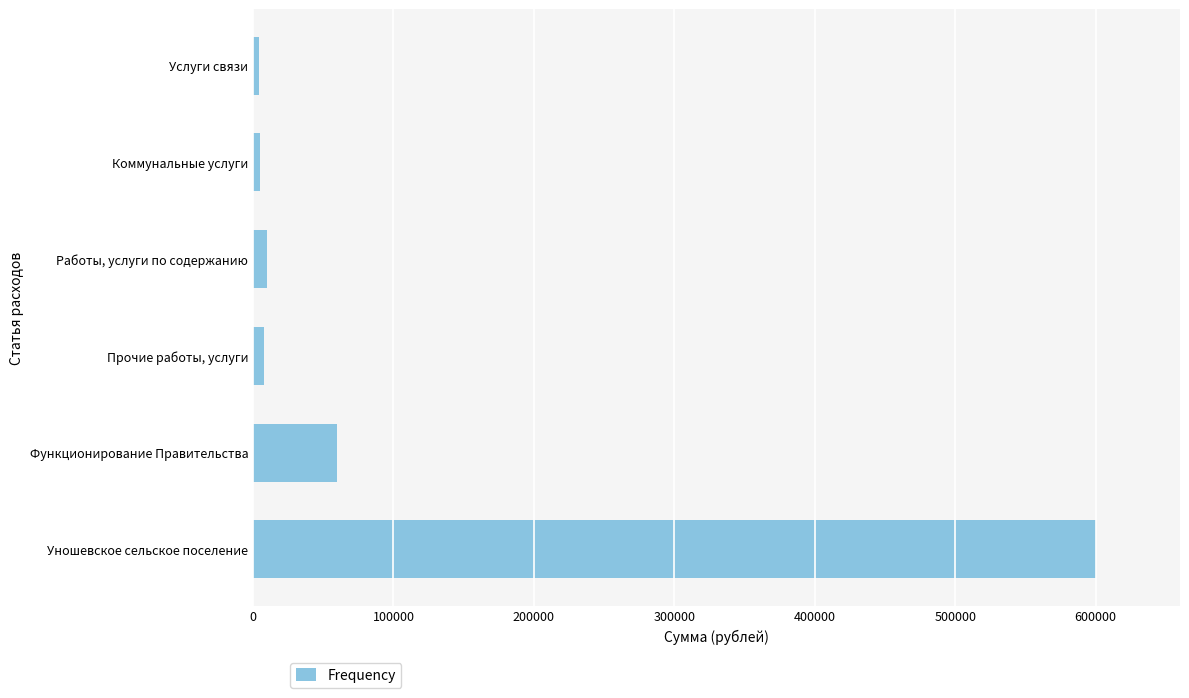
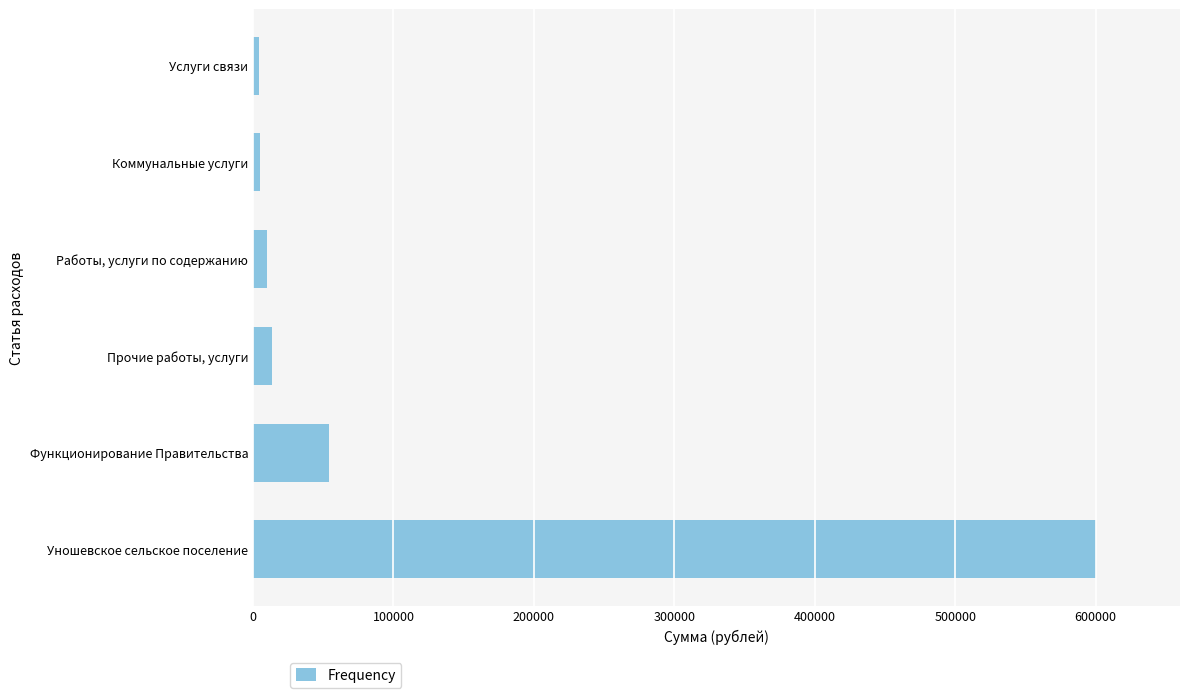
  {
    "Услуги связи": 4000,
    "Коммунальные услуги": 5000,
    "Работы, услуги по содержанию": 10000,
-   "Прочие работы, услуги": 8000,
-   "Функционирование Правительства": 60000,
+   "Прочие работы, услуги": 13000,
+   "Функционирование Правительства": 54000,
    "Уношевское сельское поселение": 600000
  }
